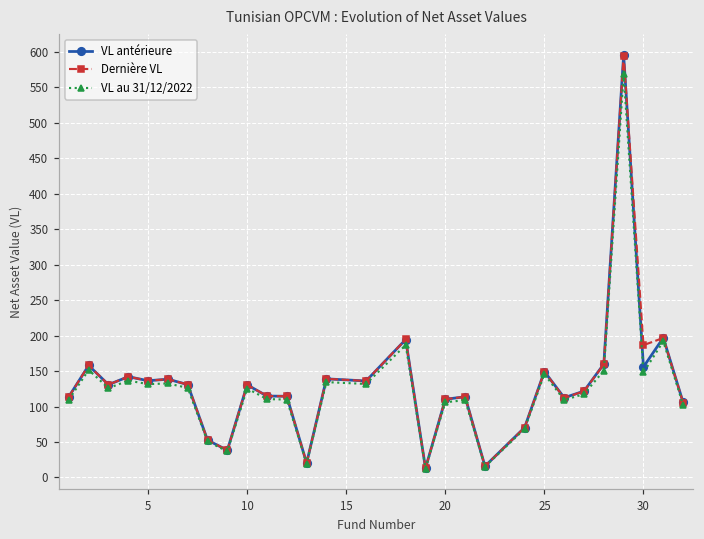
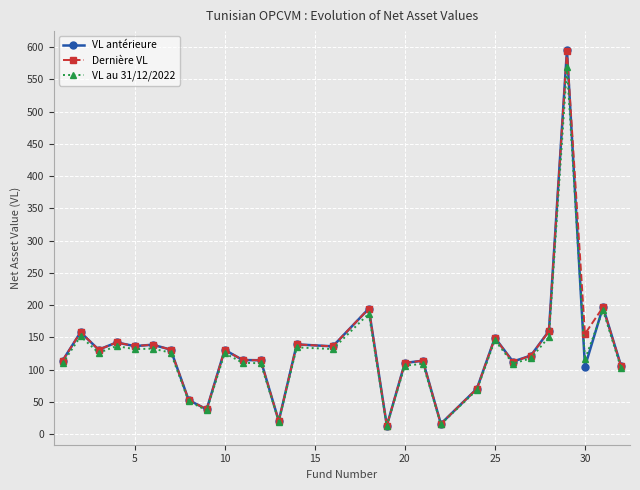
  {
    "VL antérieure": {
-     "30": 160
+     "30": 100
    },
    "Dernière VL": {
-     "30": 190
+     "30": 160
    },
    "VL au 31/12/2022": {
      "5": 130,
      "10": 130,
      "20": 110,
-     "30": 150
+     "30": 120
    }
  }
